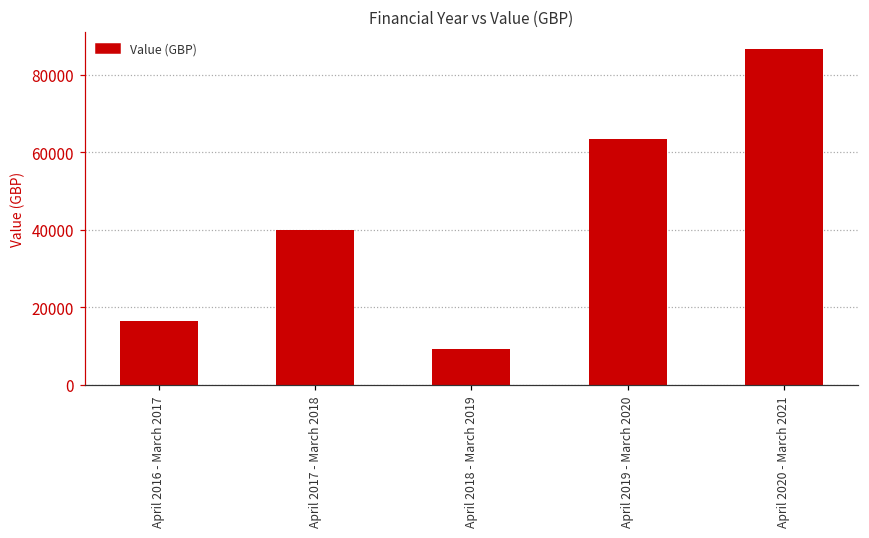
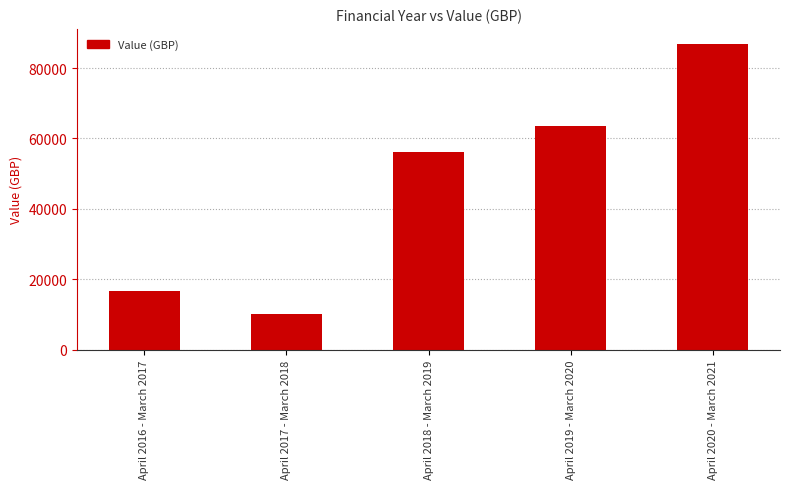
  {
    "April 2016 - March 2017": 17000,
-   "April 2017 - March 2018": 40000,
-   "April 2018 - March 2019": 9000,
+   "April 2017 - March 2018": 10000,
+   "April 2018 - March 2019": 56000,
    "April 2019 - March 2020": 63000,
    "April 2020 - March 2021": 87000
  }
